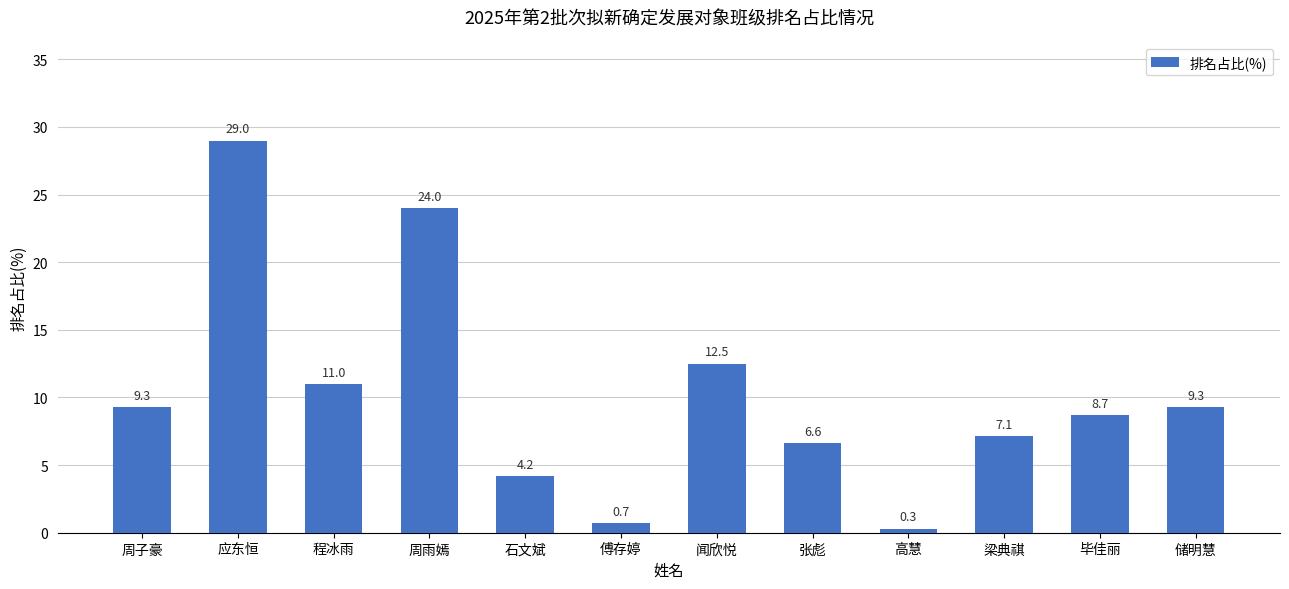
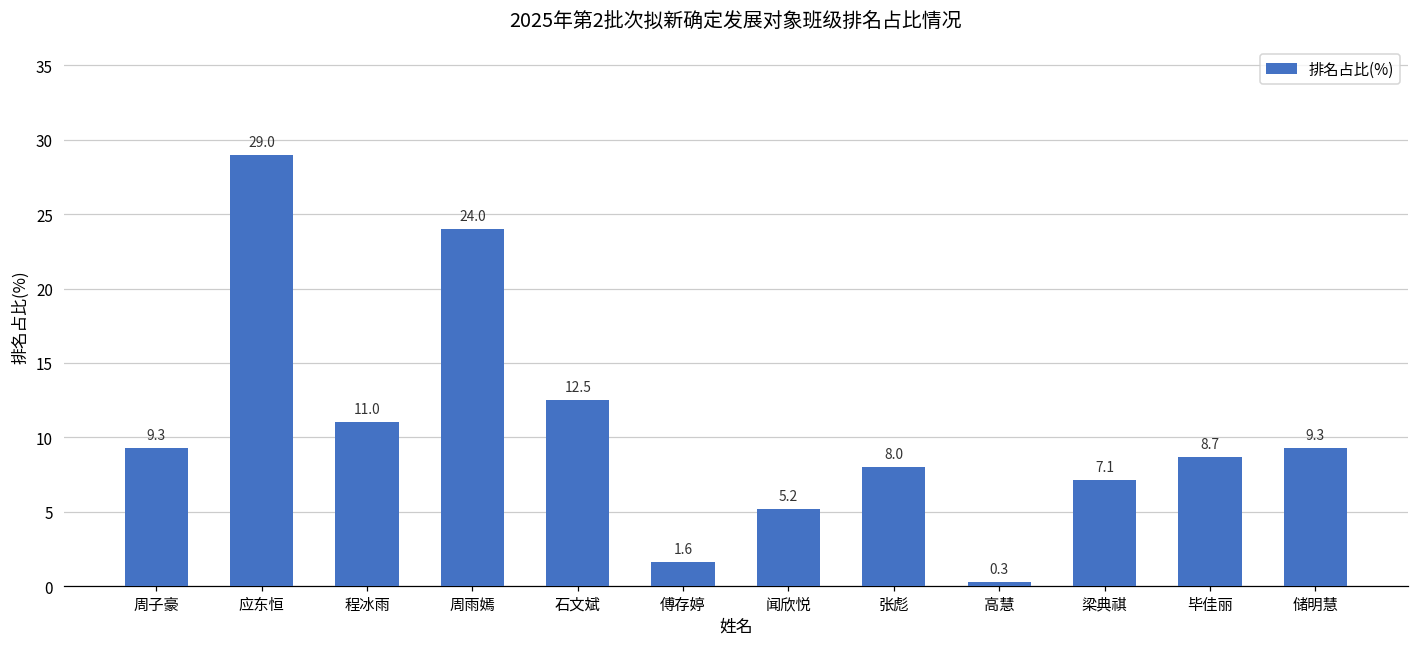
  {
    "周子豪": 9.3,
    "应东恒": 29.0,
    "程冰雨": 11.0,
    "周雨嫣": 24.0,
-   "石文斌": 4.2,
-   "傅存婷": 0.7,
-   "闻欣悦": 12.5,
-   "张彪": 6.6,
+   "石文斌": 12.5,
+   "傅存婷": 1.6,
+   "闻欣悦": 5.2,
+   "张彪": 8.0,
    "高慧": 0.3,
    "梁典祺": 7.1,
    "毕佳丽": 8.7,
    "储明慧": 9.3
  }
